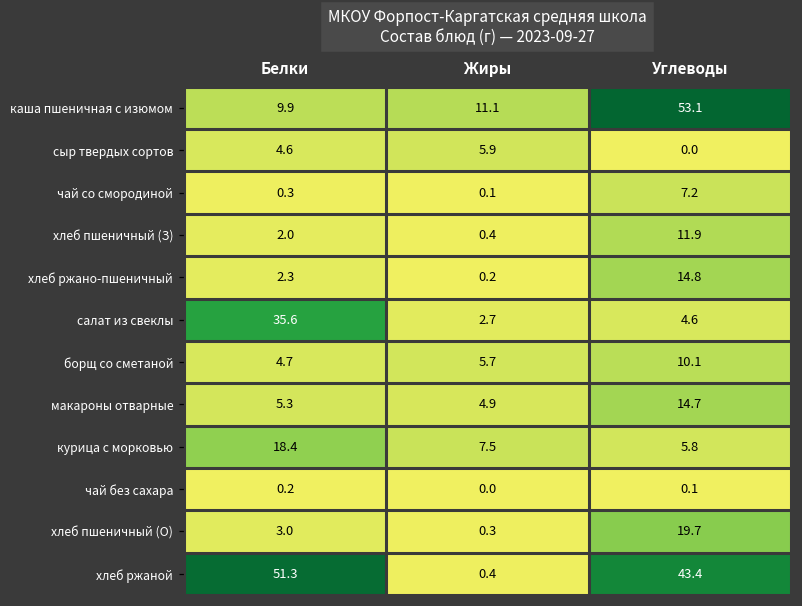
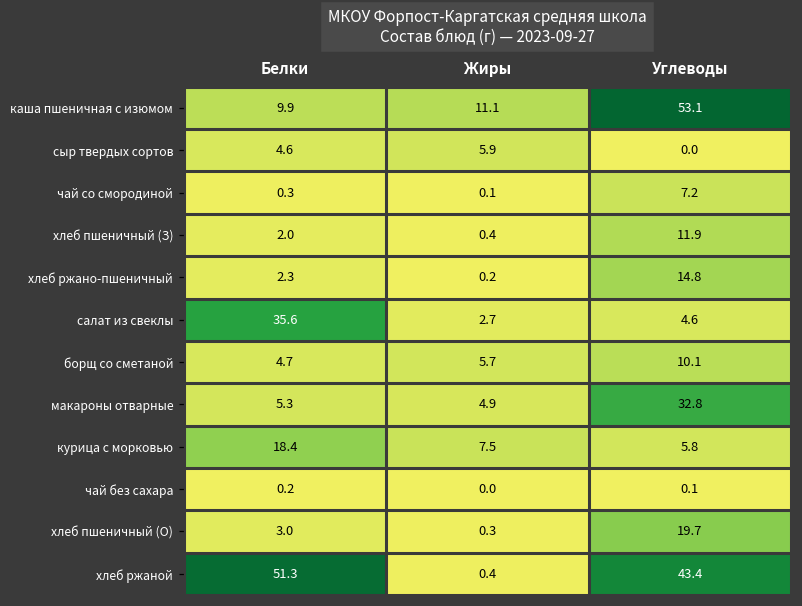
  {
    "каша пшеничная с изюмом": {
      "Белки": 9.9,
      "Жиры": 11.1,
      "Углеводы": 53.1
    },
    "сыр твердых сортов": {
      "Белки": 4.6,
      "Жиры": 5.9,
      "Углеводы": 0.0
    },
    "чай со смородиной": {
      "Белки": 0.3,
      "Жиры": 0.1,
      "Углеводы": 7.2
    },
    "хлеб пшеничный (З)": {
      "Белки": 2.0,
      "Жиры": 0.4,
      "Углеводы": 11.9
    },
    "хлеб ржано-пшеничный": {
      "Белки": 2.3,
      "Жиры": 0.2,
      "Углеводы": 14.8
    },
    "салат из свеклы": {
      "Белки": 35.6,
      "Жиры": 2.7,
      "Углеводы": 4.6
    },
    "борщ со сметаной": {
      "Белки": 4.7,
      "Жиры": 5.7,
      "Углеводы": 10.1
    },
    "макароны отварные": {
      "Белки": 5.3,
      "Жиры": 4.9,
-     "Углеводы": 14.7
+     "Углеводы": 32.8
    },
    "курица с морковью": {
      "Белки": 18.4,
      "Жиры": 7.5,
      "Углеводы": 5.8
    },
    "чай без сахара": {
      "Белки": 0.2,
      "Жиры": 0.0,
      "Углеводы": 0.1
    },
    "хлеб пшеничный (О)": {
      "Белки": 3.0,
      "Жиры": 0.3,
      "Углеводы": 19.7
    },
    "хлеб ржаной": {
      "Белки": 51.3,
      "Жиры": 0.4,
      "Углеводы": 43.4
    }
  }
